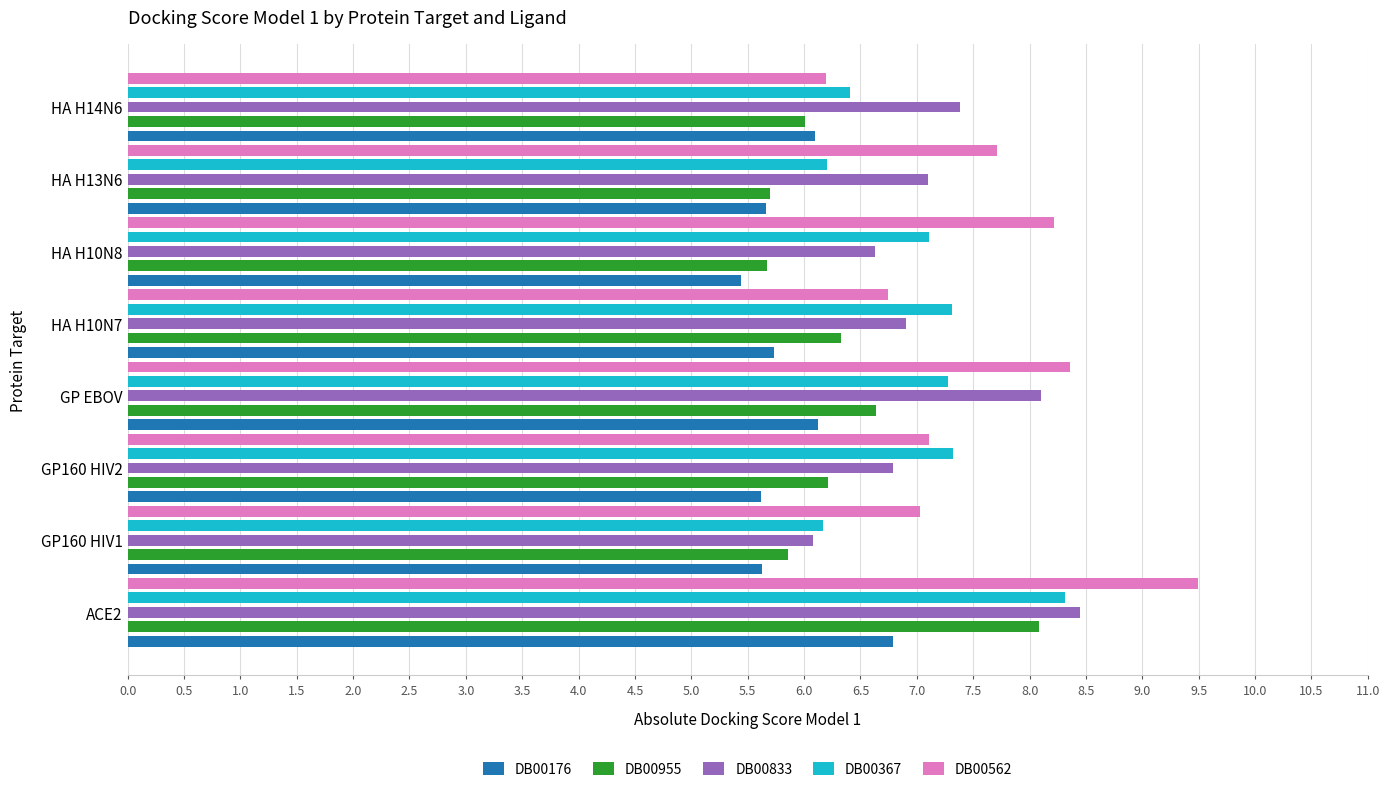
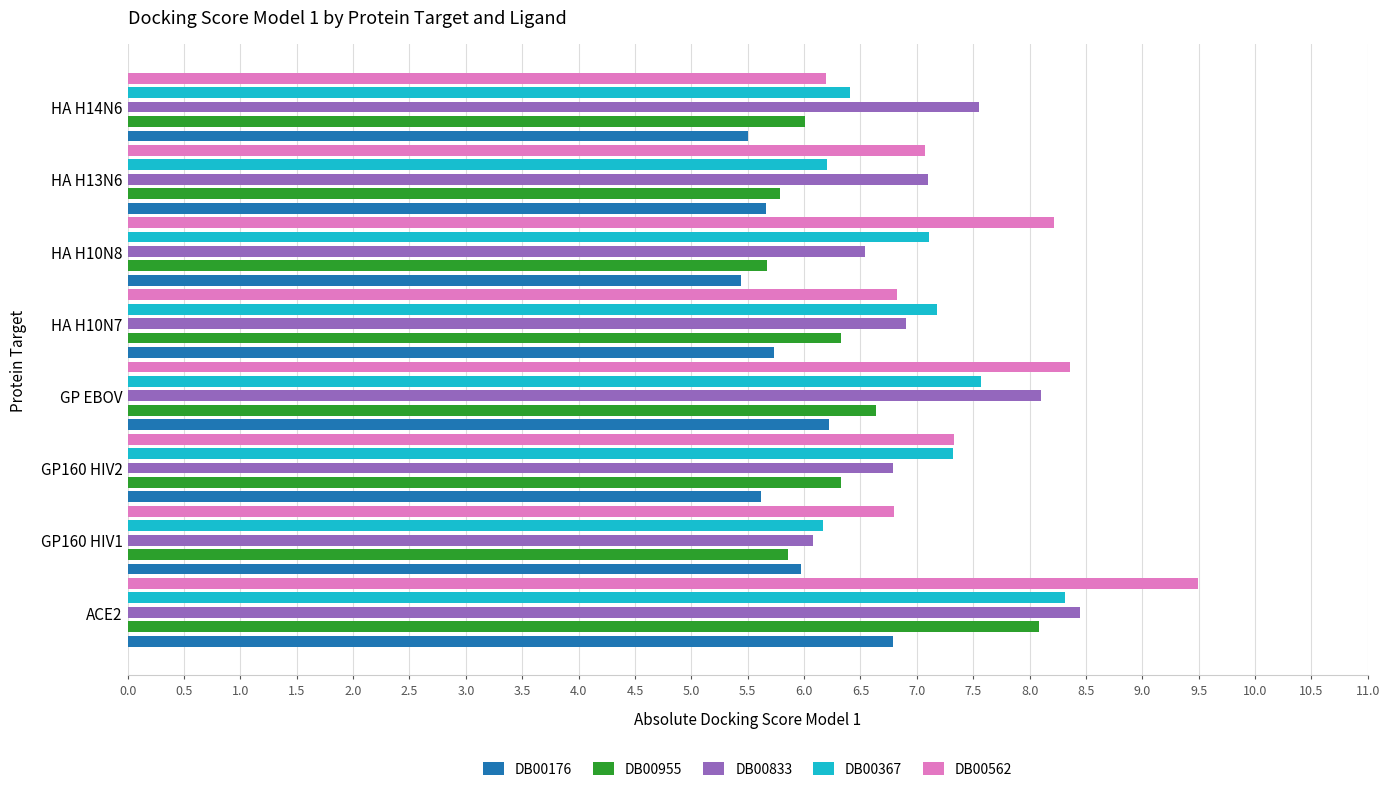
  {
    "DB00176": {
-     "HA H14N6": 6.10,
+     "HA H14N6": 5.50,
      "HA H13N6": 5.66,
      "HA H10N8": 5.44,
      "HA H10N7": 5.73,
-     "GP EBOV": 6.12,
+     "GP EBOV": 6.22,
      "GP160 HIV2": 5.62,
-     "GP160 HIV1": 5.63,
+     "GP160 HIV1": 5.97,
      "ACE2": 6.79
    },
    "DB00955": {
      "HA H14N6": 6.01,
-     "HA H13N6": 5.70,
+     "HA H13N6": 5.79,
      "HA H10N8": 5.67,
      "HA H10N7": 6.33,
      "GP EBOV": 6.64,
-     "GP160 HIV2": 6.21,
+     "GP160 HIV2": 6.33,
      "GP160 HIV1": 5.86,
      "ACE2": 8.08
    },
    "DB00833": {
-     "HA H14N6": 7.38,
+     "HA H14N6": 7.55,
      "HA H13N6": 7.10,
-     "HA H10N8": 6.63,
+     "HA H10N8": 6.54,
      "HA H10N7": 6.90,
      "GP EBOV": 8.10,
      "GP160 HIV2": 6.79,
      "GP160 HIV1": 6.08,
      "ACE2": 8.45
    },
    "DB00367": {
      "HA H14N6": 6.41,
      "HA H13N6": 6.20,
      "HA H10N8": 7.11,
-     "HA H10N7": 7.31,
-     "GP EBOV": 7.28,
+     "HA H10N7": 7.18,
+     "GP EBOV": 7.57,
      "GP160 HIV2": 7.32,
      "GP160 HIV1": 6.17,
      "ACE2": 8.31
    },
    "DB00562": {
      "HA H14N6": 6.19,
-     "HA H13N6": 7.71,
+     "HA H13N6": 7.07,
      "HA H10N8": 8.22,
-     "HA H10N7": 6.74,
+     "HA H10N7": 6.82,
      "GP EBOV": 8.36,
-     "GP160 HIV2": 7.11,
-     "GP160 HIV1": 7.03,
+     "GP160 HIV2": 7.33,
+     "GP160 HIV1": 6.80,
      "ACE2": 9.49
    }
  }
